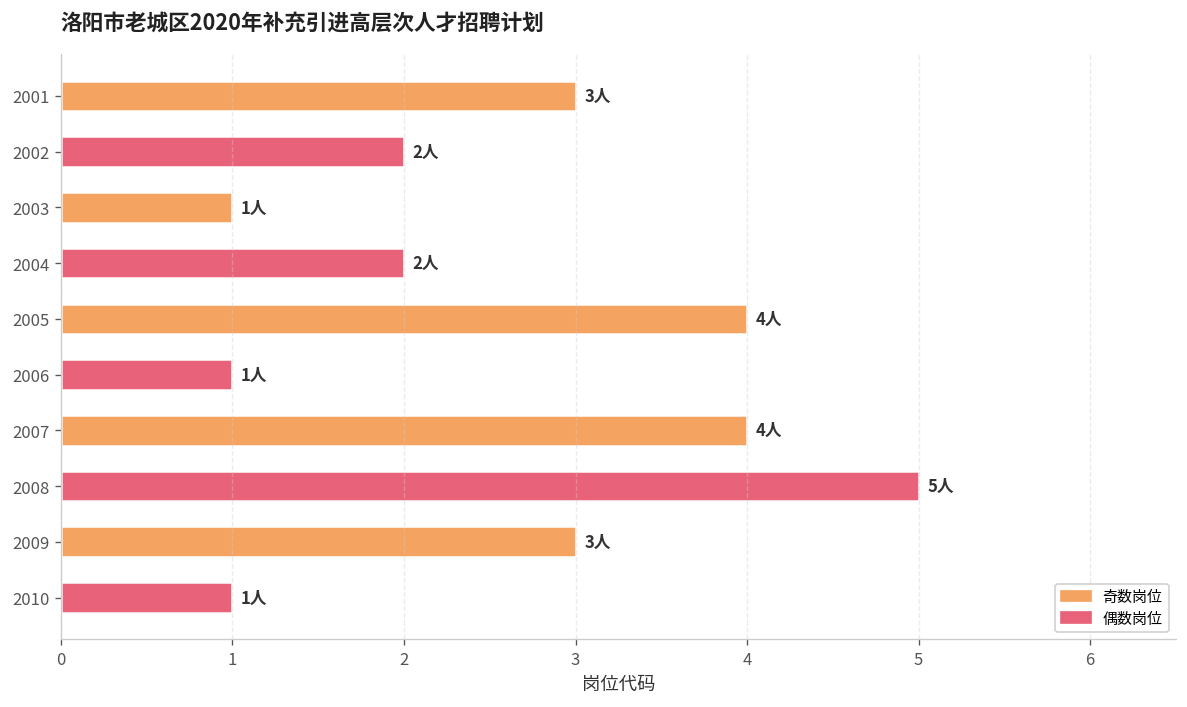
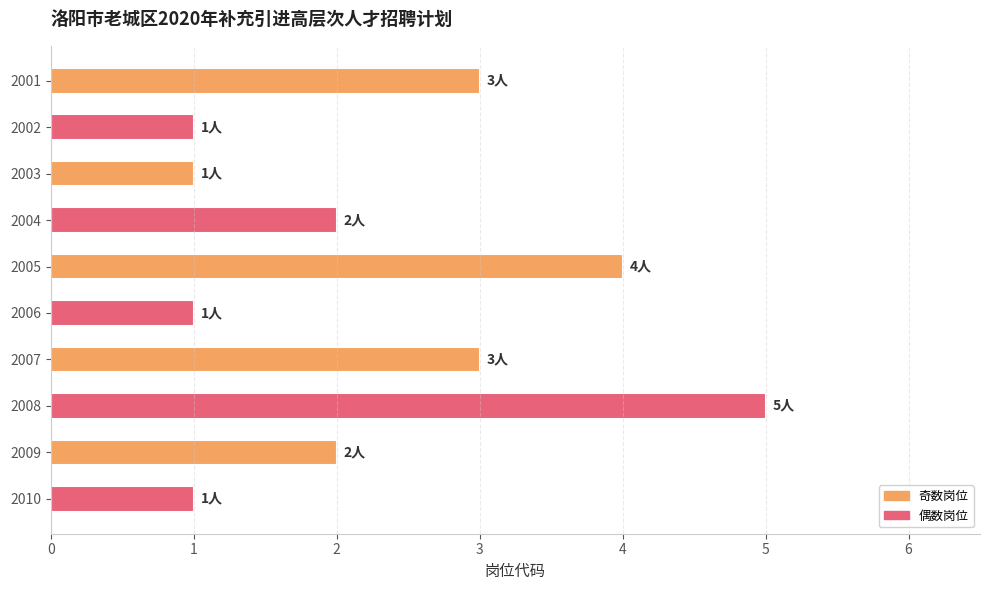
  {
    "2001": "3人",
-   "2002": "2人",
+   "2002": "1人",
    "2003": "1人",
    "2004": "2人",
    "2005": "4人",
    "2006": "1人",
-   "2007": "4人",
+   "2007": "3人",
    "2008": "5人",
-   "2009": "3人",
+   "2009": "2人",
    "2010": "1人"
  }
